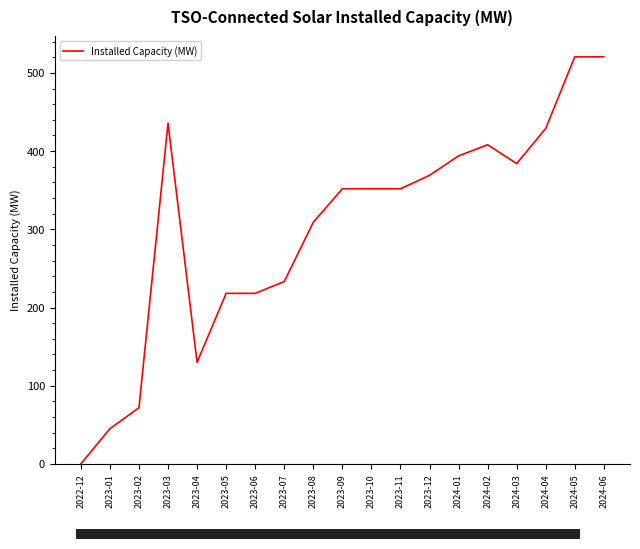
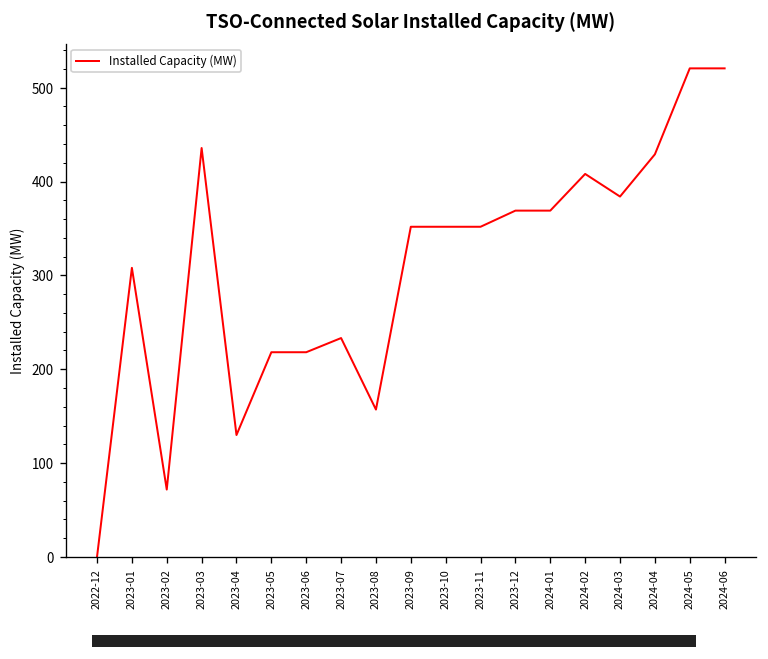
  {
    "2022-12": 0,
-   "2023-01": 50,
+   "2023-01": 310,
    "2023-02": 70,
    "2023-03": 440,
    "2023-04": 130,
    "2023-05": 220,
    "2023-06": 220,
    "2023-07": 230,
-   "2023-08": 310,
+   "2023-08": 160,
    "2023-09": 350,
    "2023-10": 350,
    "2023-11": 350,
    "2023-12": 370,
-   "2024-01": 390,
+   "2024-01": 370,
    "2024-02": 410,
    "2024-03": 380,
    "2024-04": 430,
    "2024-05": 520,
    "2024-06": 520
  }
